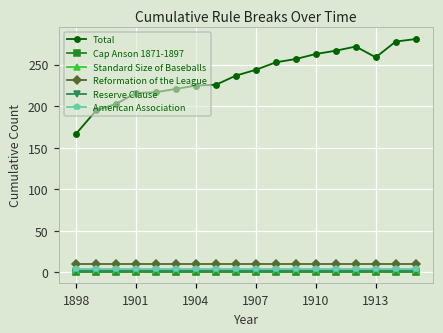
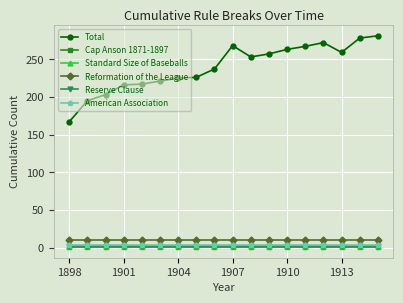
  {
    "Total": {
      "1898": 170,
-     "1907": 240,
+     "1907": 270,
      "1910": 260,
      "1913": 260
    },
    "Reformation of the League": {
      "1898": 10,
      "1901": 10,
      "1904": 10,
      "1907": 10,
      "1910": 10,
      "1913": 10
    }
  }
